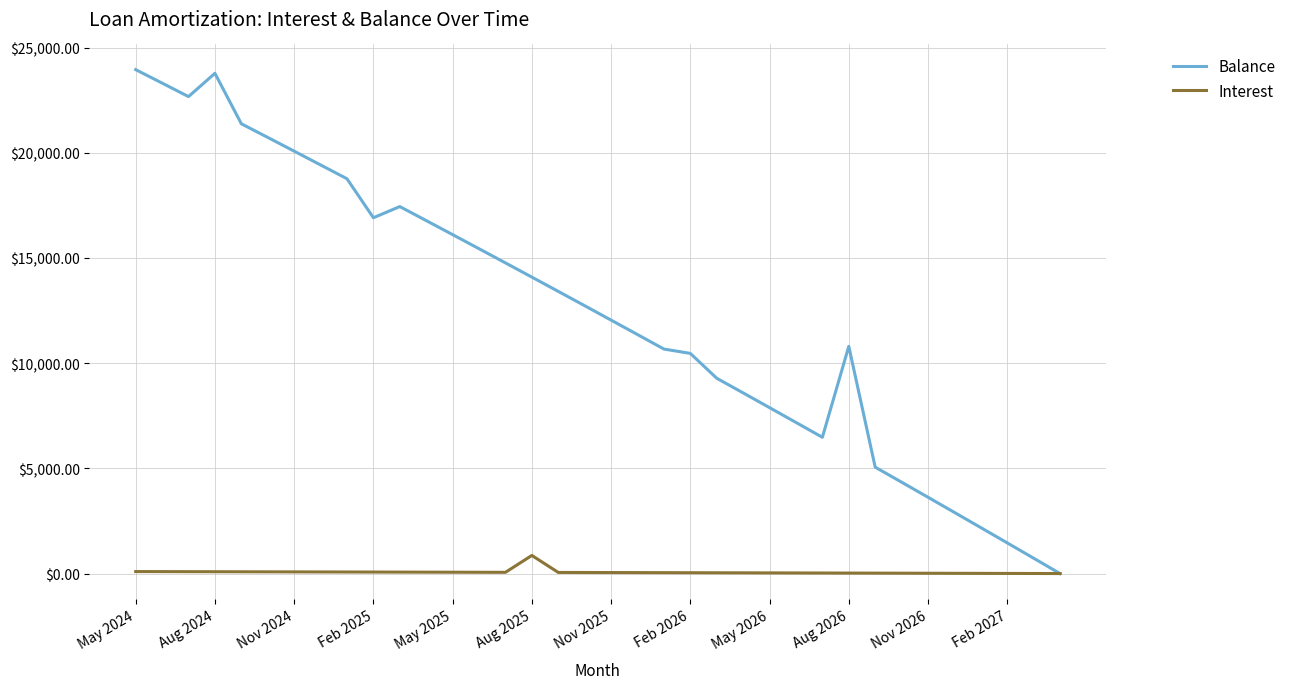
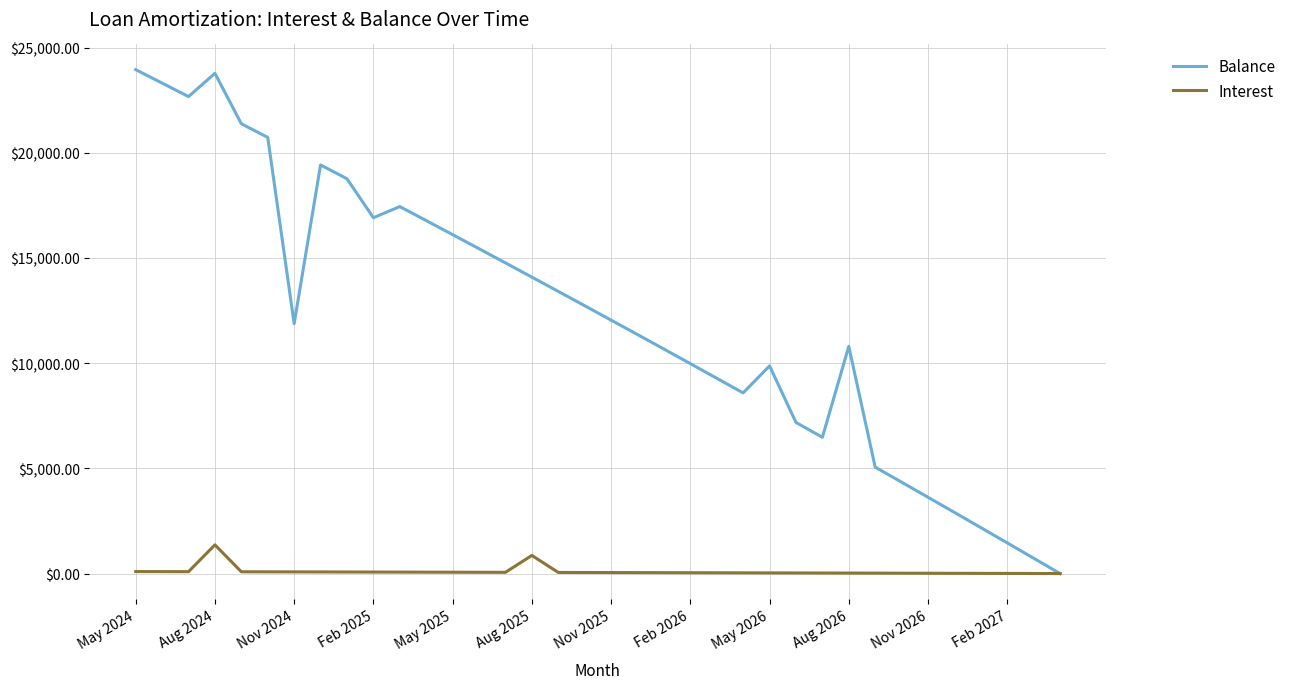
  {
    "Balance": {
      "May 2024": "$23,900",
      "Aug 2024": "$23,800",
-     "Nov 2024": "$20,100",
+     "Nov 2024": "$11,900",
      "Feb 2025": "$16,900",
      "May 2025": "$16,100",
      "Aug 2025": "$14,100",
      "Nov 2025": "$12,000",
-     "Feb 2026": "$10,500",
-     "May 2026": "$7,900",
+     "Feb 2026": "$10,000",
+     "May 2026": "$9,900",
      "Aug 2026": "$10,800",
      "Nov 2026": "$3,600",
      "Feb 2027": "$1,500"
    },
    "Interest": {
      "May 2024": "$100",
-     "Aug 2024": "$100",
+     "Aug 2024": "$1,400",
      "Nov 2024": "$100",
      "Feb 2025": "$100",
      "May 2025": "$100",
      "Aug 2025": "$900",
      "Nov 2025": "$100",
      "Feb 2026": "$0",
      "May 2026": "$0",
      "Aug 2026": "$0",
      "Nov 2026": "$0",
      "Feb 2027": "$0"
    }
  }
